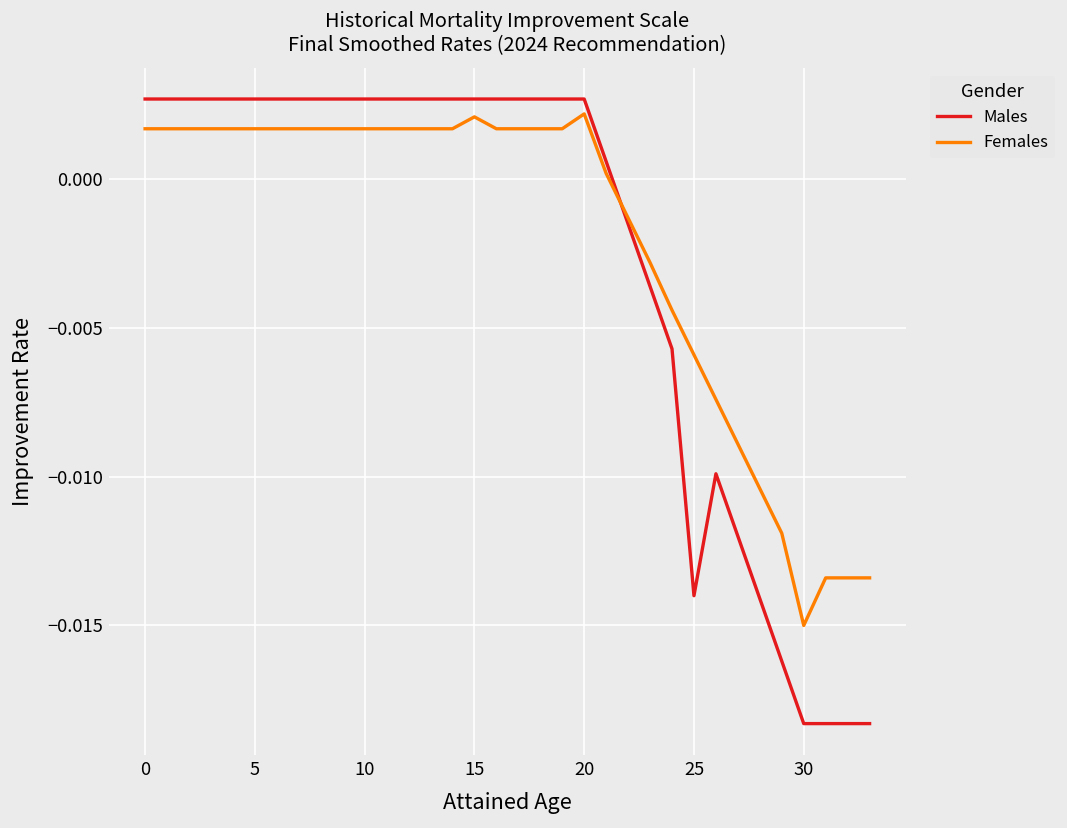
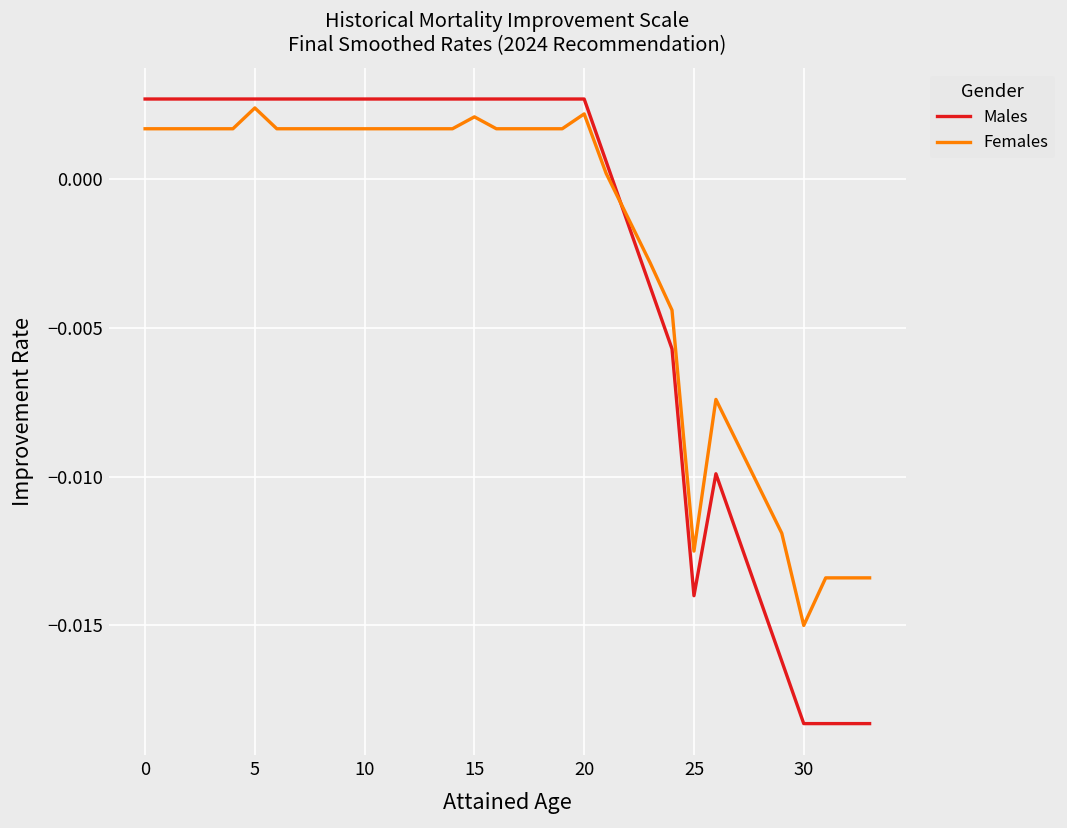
  {
    "Males": {
      "0": 0.0027,
      "5": 0.0027,
      "10": 0.0027,
      "15": 0.0027,
      "20": 0.0027,
      "25": -0.0140,
      "30": -0.0183
    },
    "Females": {
      "0": 0.0017,
-     "5": 0.0017,
+     "5": 0.0024,
      "10": 0.0017,
      "15": 0.0021,
      "20": 0.0022,
-     "25": -0.0059,
+     "25": -0.0125,
      "30": -0.0150
    }
  }
